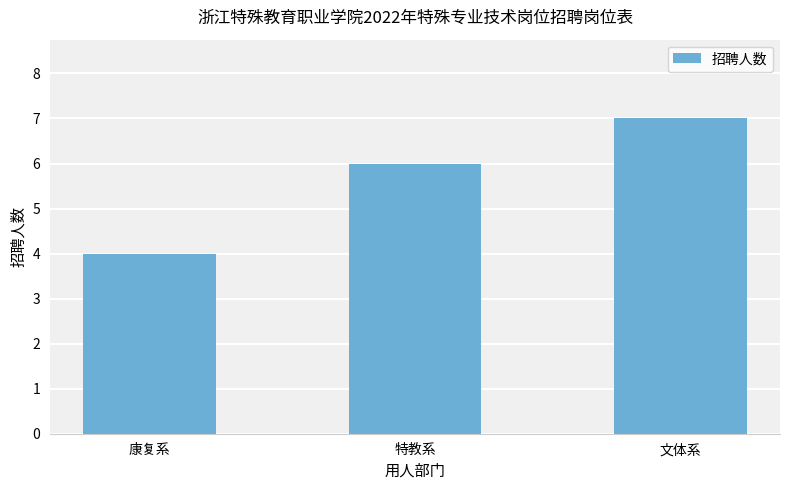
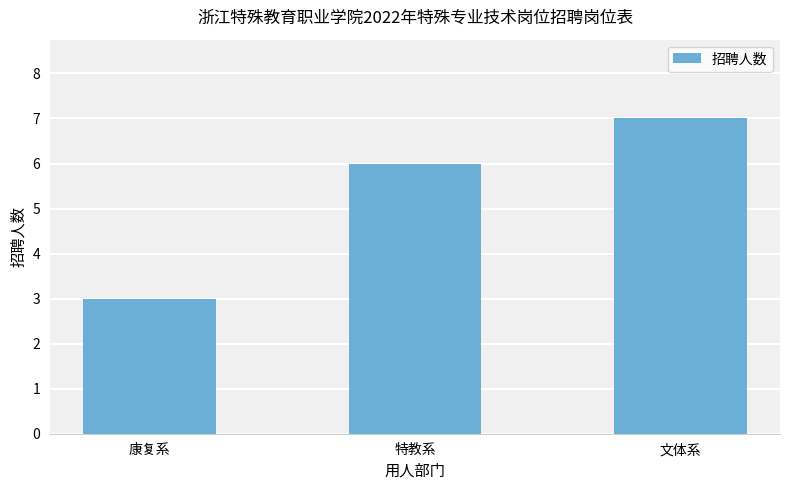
  {
-   "康复系": 4,
+   "康复系": 3,
    "特教系": 6,
    "文体系": 7
  }
